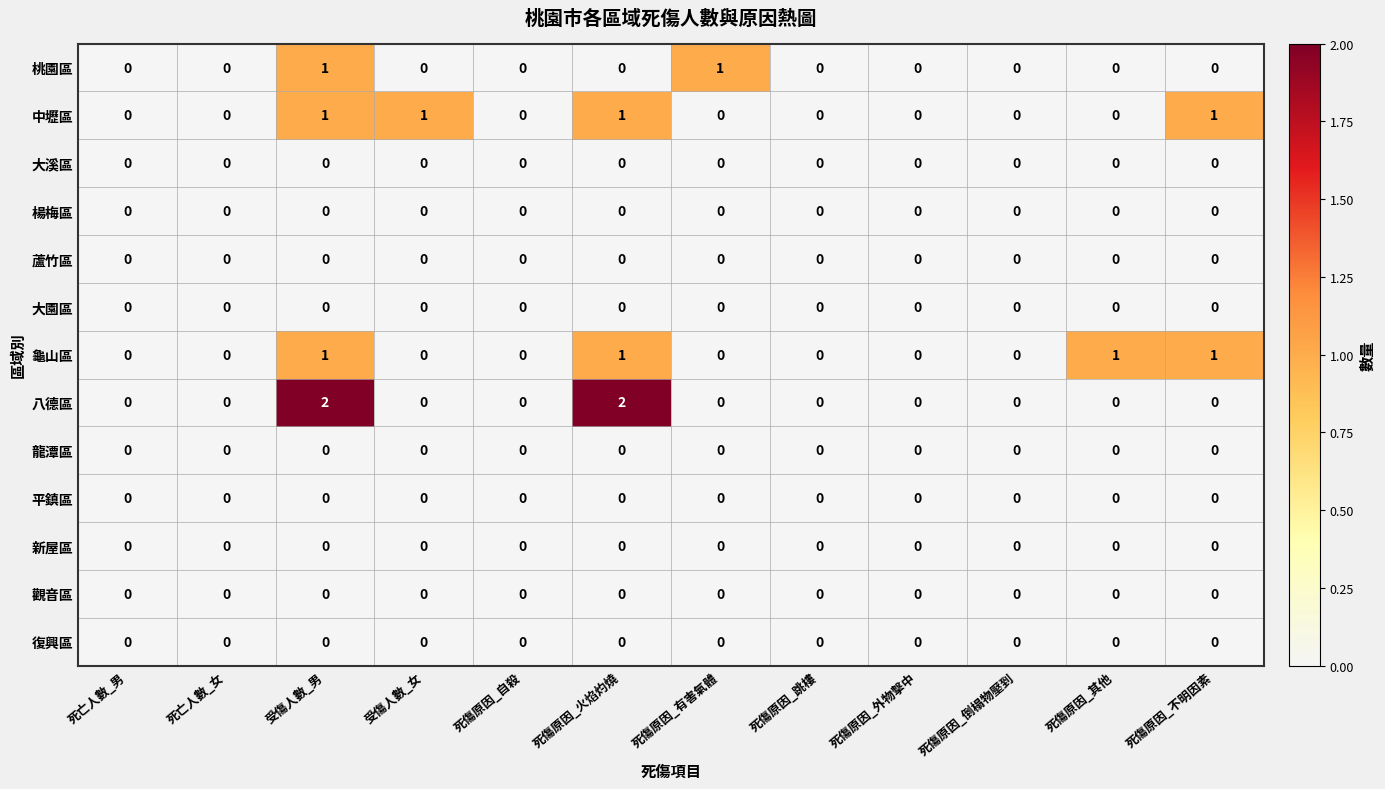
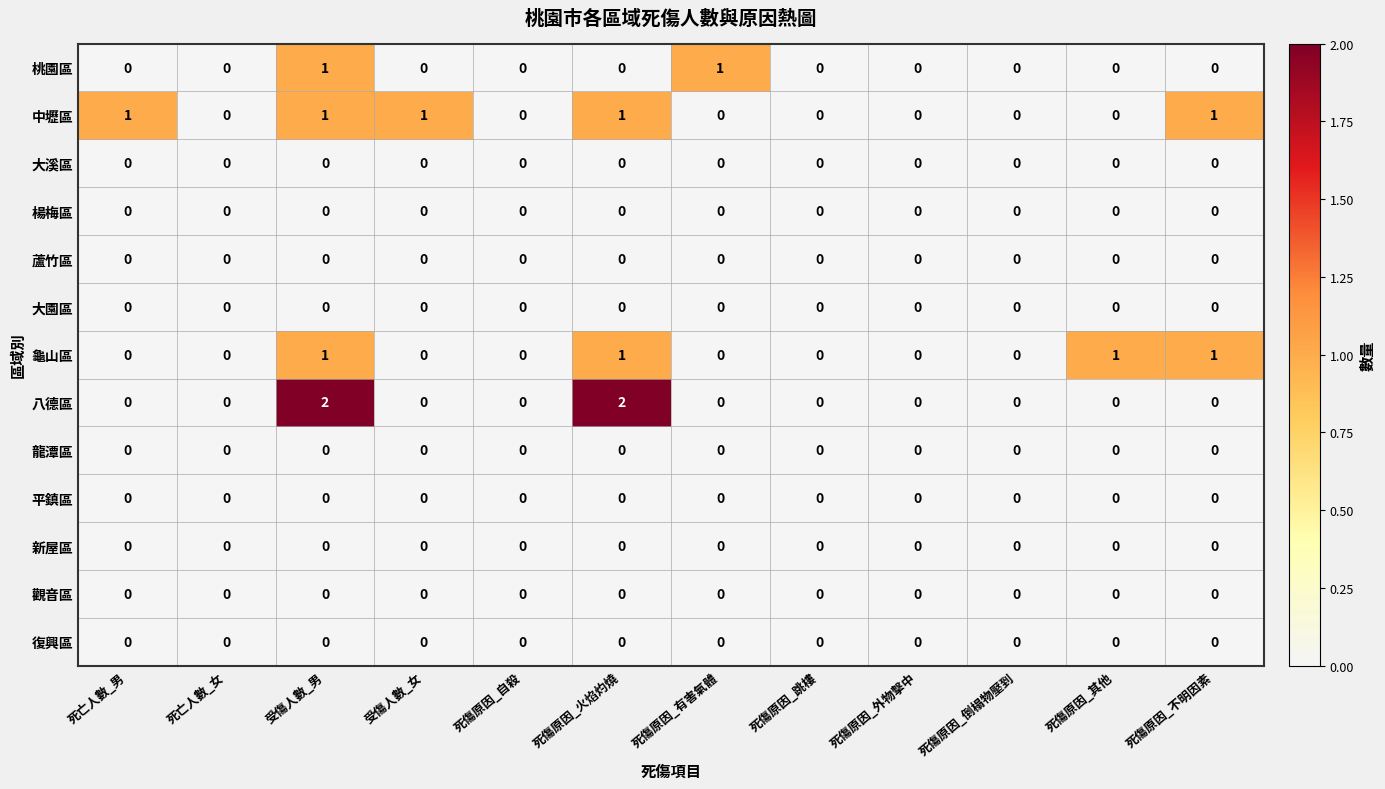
  {
    "桃園區": {
      "死亡人數_男": 0,
      "死亡人數_女": 0,
      "受傷人數_男": 1,
      "受傷人數_女": 0,
      "死傷原因_自殺": 0,
      "死傷原因_火焰灼燒": 0,
      "死傷原因_有害氣體": 1,
      "死傷原因_跳樓": 0,
      "死傷原因_外物擊中": 0,
      "死傷原因_倒榻物壓到": 0,
      "死傷原因_其他": 0,
      "死傷原因_不明因素": 0
    },
    "中壢區": {
-     "死亡人數_男": 0,
+     "死亡人數_男": 1,
      "死亡人數_女": 0,
      "受傷人數_男": 1,
      "受傷人數_女": 1,
      "死傷原因_自殺": 0,
      "死傷原因_火焰灼燒": 1,
      "死傷原因_有害氣體": 0,
      "死傷原因_跳樓": 0,
      "死傷原因_外物擊中": 0,
      "死傷原因_倒榻物壓到": 0,
      "死傷原因_其他": 0,
      "死傷原因_不明因素": 1
    },
    "大溪區": {
      "死亡人數_男": 0,
      "死亡人數_女": 0,
      "受傷人數_男": 0,
      "受傷人數_女": 0,
      "死傷原因_自殺": 0,
      "死傷原因_火焰灼燒": 0,
      "死傷原因_有害氣體": 0,
      "死傷原因_跳樓": 0,
      "死傷原因_外物擊中": 0,
      "死傷原因_倒榻物壓到": 0,
      "死傷原因_其他": 0,
      "死傷原因_不明因素": 0
    },
    "楊梅區": {
      "死亡人數_男": 0,
      "死亡人數_女": 0,
      "受傷人數_男": 0,
      "受傷人數_女": 0,
      "死傷原因_自殺": 0,
      "死傷原因_火焰灼燒": 0,
      "死傷原因_有害氣體": 0,
      "死傷原因_跳樓": 0,
      "死傷原因_外物擊中": 0,
      "死傷原因_倒榻物壓到": 0,
      "死傷原因_其他": 0,
      "死傷原因_不明因素": 0
    },
    "蘆竹區": {
      "死亡人數_男": 0,
      "死亡人數_女": 0,
      "受傷人數_男": 0,
      "受傷人數_女": 0,
      "死傷原因_自殺": 0,
      "死傷原因_火焰灼燒": 0,
      "死傷原因_有害氣體": 0,
      "死傷原因_跳樓": 0,
      "死傷原因_外物擊中": 0,
      "死傷原因_倒榻物壓到": 0,
      "死傷原因_其他": 0,
      "死傷原因_不明因素": 0
    },
    "大園區": {
      "死亡人數_男": 0,
      "死亡人數_女": 0,
      "受傷人數_男": 0,
      "受傷人數_女": 0,
      "死傷原因_自殺": 0,
      "死傷原因_火焰灼燒": 0,
      "死傷原因_有害氣體": 0,
      "死傷原因_跳樓": 0,
      "死傷原因_外物擊中": 0,
      "死傷原因_倒榻物壓到": 0,
      "死傷原因_其他": 0,
      "死傷原因_不明因素": 0
    },
    "龜山區": {
      "死亡人數_男": 0,
      "死亡人數_女": 0,
      "受傷人數_男": 1,
      "受傷人數_女": 0,
      "死傷原因_自殺": 0,
      "死傷原因_火焰灼燒": 1,
      "死傷原因_有害氣體": 0,
      "死傷原因_跳樓": 0,
      "死傷原因_外物擊中": 0,
      "死傷原因_倒榻物壓到": 0,
      "死傷原因_其他": 1,
      "死傷原因_不明因素": 1
    },
    "八德區": {
      "死亡人數_男": 0,
      "死亡人數_女": 0,
      "受傷人數_男": 2,
      "受傷人數_女": 0,
      "死傷原因_自殺": 0,
      "死傷原因_火焰灼燒": 2,
      "死傷原因_有害氣體": 0,
      "死傷原因_跳樓": 0,
      "死傷原因_外物擊中": 0,
      "死傷原因_倒榻物壓到": 0,
      "死傷原因_其他": 0,
      "死傷原因_不明因素": 0
    },
    "龍潭區": {
      "死亡人數_男": 0,
      "死亡人數_女": 0,
      "受傷人數_男": 0,
      "受傷人數_女": 0,
      "死傷原因_自殺": 0,
      "死傷原因_火焰灼燒": 0,
      "死傷原因_有害氣體": 0,
      "死傷原因_跳樓": 0,
      "死傷原因_外物擊中": 0,
      "死傷原因_倒榻物壓到": 0,
      "死傷原因_其他": 0,
      "死傷原因_不明因素": 0
    },
    "平鎮區": {
      "死亡人數_男": 0,
      "死亡人數_女": 0,
      "受傷人數_男": 0,
      "受傷人數_女": 0,
      "死傷原因_自殺": 0,
      "死傷原因_火焰灼燒": 0,
      "死傷原因_有害氣體": 0,
      "死傷原因_跳樓": 0,
      "死傷原因_外物擊中": 0,
      "死傷原因_倒榻物壓到": 0,
      "死傷原因_其他": 0,
      "死傷原因_不明因素": 0
    },
    "新屋區": {
      "死亡人數_男": 0,
      "死亡人數_女": 0,
      "受傷人數_男": 0,
      "受傷人數_女": 0,
      "死傷原因_自殺": 0,
      "死傷原因_火焰灼燒": 0,
      "死傷原因_有害氣體": 0,
      "死傷原因_跳樓": 0,
      "死傷原因_外物擊中": 0,
      "死傷原因_倒榻物壓到": 0,
      "死傷原因_其他": 0,
      "死傷原因_不明因素": 0
    },
    "觀音區": {
      "死亡人數_男": 0,
      "死亡人數_女": 0,
      "受傷人數_男": 0,
      "受傷人數_女": 0,
      "死傷原因_自殺": 0,
      "死傷原因_火焰灼燒": 0,
      "死傷原因_有害氣體": 0,
      "死傷原因_跳樓": 0,
      "死傷原因_外物擊中": 0,
      "死傷原因_倒榻物壓到": 0,
      "死傷原因_其他": 0,
      "死傷原因_不明因素": 0
    },
    "復興區": {
      "死亡人數_男": 0,
      "死亡人數_女": 0,
      "受傷人數_男": 0,
      "受傷人數_女": 0,
      "死傷原因_自殺": 0,
      "死傷原因_火焰灼燒": 0,
      "死傷原因_有害氣體": 0,
      "死傷原因_跳樓": 0,
      "死傷原因_外物擊中": 0,
      "死傷原因_倒榻物壓到": 0,
      "死傷原因_其他": 0,
      "死傷原因_不明因素": 0
    }
  }
